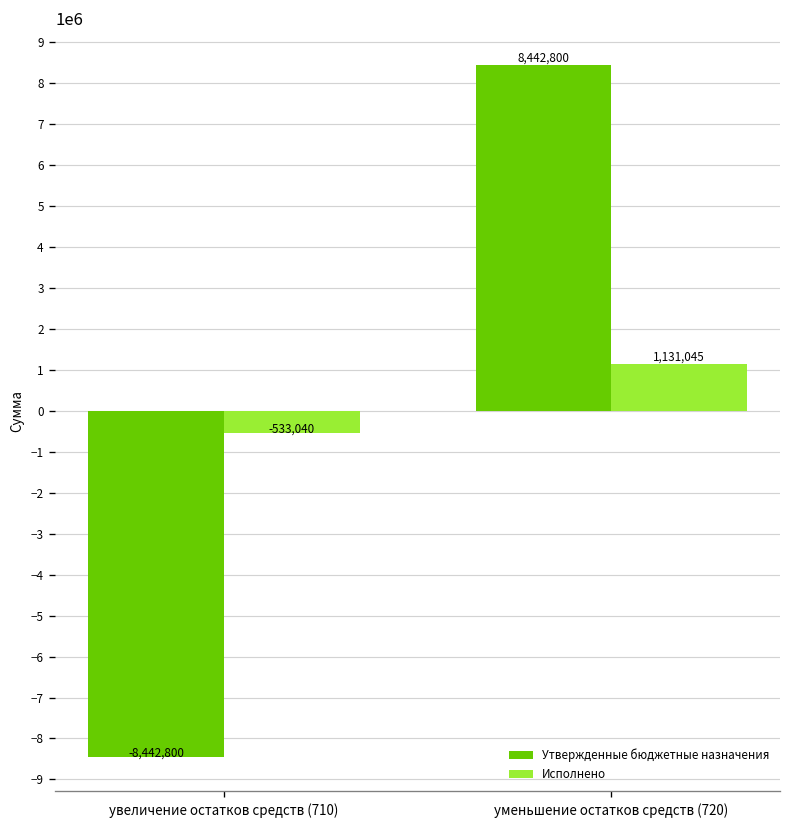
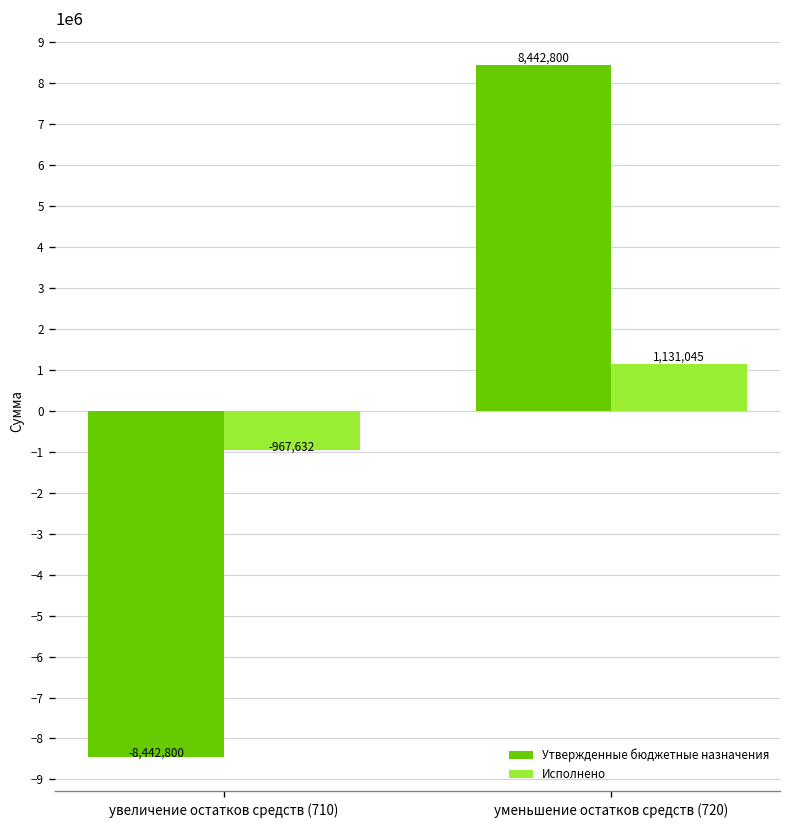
  {
    "Утвержденные бюджетные назначения": {
      "увеличение остатков средств (710)": "-8,442,800",
      "уменьшение остатков средств (720)": "8,442,800"
    },
    "Исполнено": {
-     "увеличение остатков средств (710)": "-533,040",
+     "увеличение остатков средств (710)": "-967,632",
      "уменьшение остатков средств (720)": "1,131,045"
    }
  }
